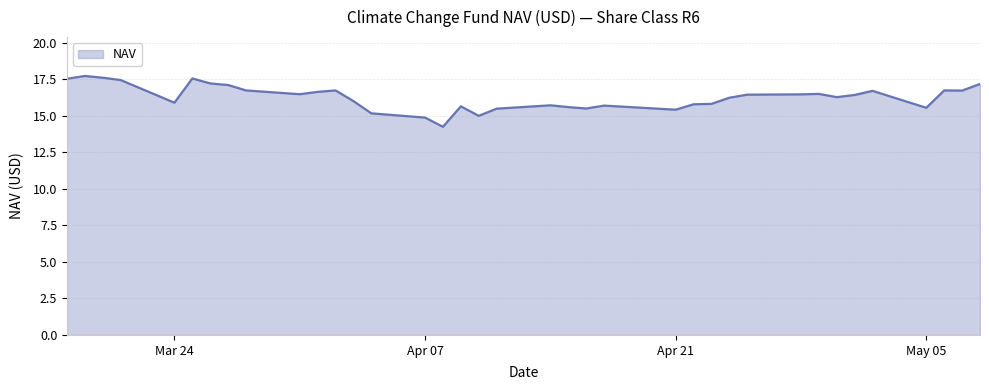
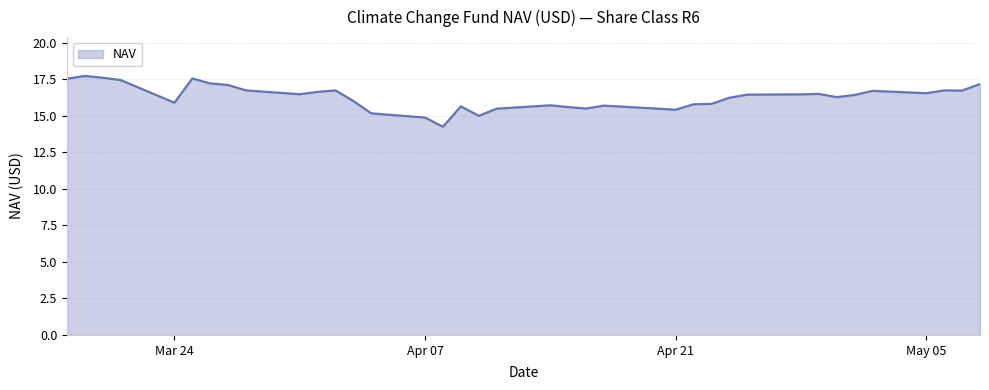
  {
    "Mar 24": 15.9,
    "Apr 07": 14.9,
    "Apr 21": 15.4,
-   "May 05": 15.6
+   "May 05": 16.6
  }
